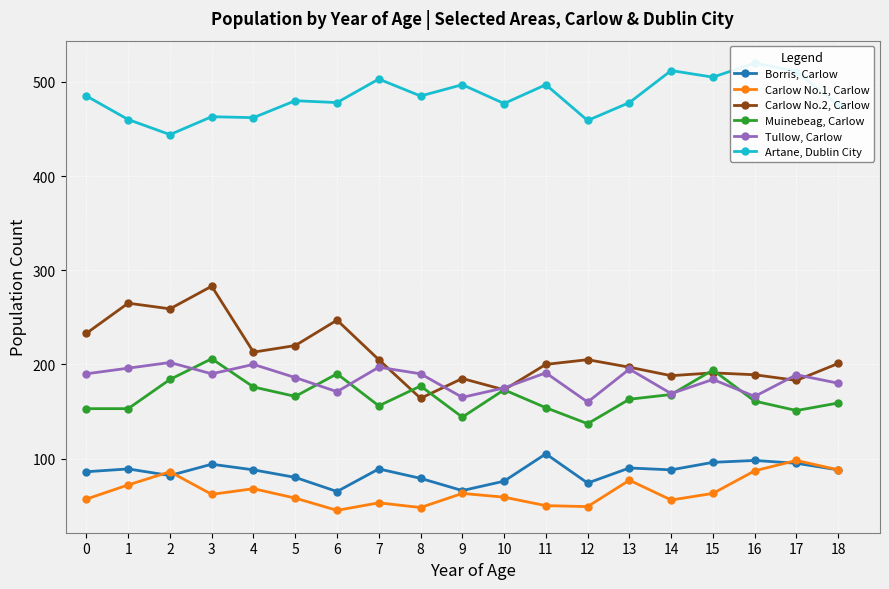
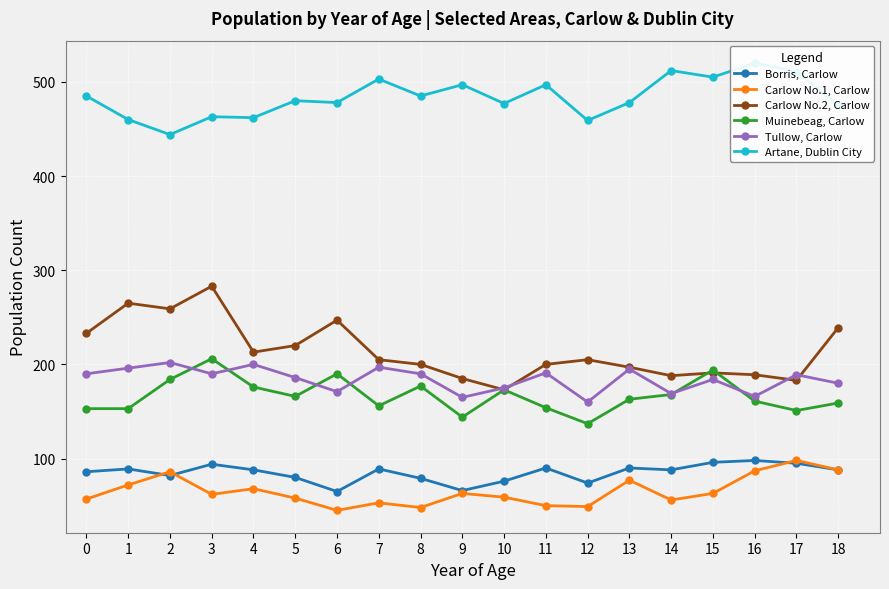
  {
    "Borris, Carlow": {
      "0": 90,
      "1": 90,
      "2": 80,
      "3": 90,
      "4": 90,
      "5": 80,
      "6": 70,
      "7": 90,
      "8": 80,
      "9": 70,
      "10": 80,
-     "11": 110,
+     "11": 90,
      "12": 70,
      "13": 90,
      "14": 90,
      "15": 100,
      "16": 100,
      "17": 100
    },
    "Carlow No.1, Carlow": {
      "0": 60,
      "1": 70,
      "2": 90,
      "3": 60,
      "4": 70,
      "5": 60,
      "6": 50,
      "7": 50,
      "8": 50,
      "9": 60,
      "10": 60,
      "11": 50,
      "12": 50,
      "13": 80,
      "14": 60,
      "15": 60,
      "16": 90,
      "17": 100
    },
    "Carlow No.2, Carlow": {
      "0": 230,
      "1": 270,
      "2": 260,
      "3": 280,
      "4": 210,
      "5": 220,
      "6": 250,
      "7": 210,
-     "8": 160,
+     "8": 200,
      "9": 190,
      "11": 200,
      "12": 210,
      "14": 190,
      "15": 190,
      "16": 190,
      "17": 180,
-     "18": 200
+     "18": 240
    },
    "Muinebeag, Carlow": {
      "0": 150,
      "1": 150,
      "2": 180,
      "3": 210,
      "4": 180,
      "5": 170,
      "6": 190,
      "7": 160,
      "8": 180,
      "9": 140,
      "11": 150,
      "12": 140,
      "13": 160,
      "15": 190,
      "16": 160,
      "17": 150,
      "18": 160
    },
    "Tullow, Carlow": {
      "0": 190,
      "1": 200,
      "2": 200,
      "3": 190,
      "4": 200,
      "5": 190,
      "6": 170,
      "7": 200,
      "8": 190,
      "9": 170,
      "11": 190,
      "12": 160,
      "15": 180,
      "16": 170,
      "17": 190,
      "18": 180
    },
    "Artane, Dublin City": {
      "0": 490,
      "1": 460,
      "2": 440,
      "3": 460,
      "4": 460,
      "5": 480,
      "6": 480,
      "7": 500,
      "8": 490,
      "9": 500,
      "10": 480,
      "11": 500,
      "12": 460,
      "13": 480,
      "14": 510,
      "15": 510
    }
  }
